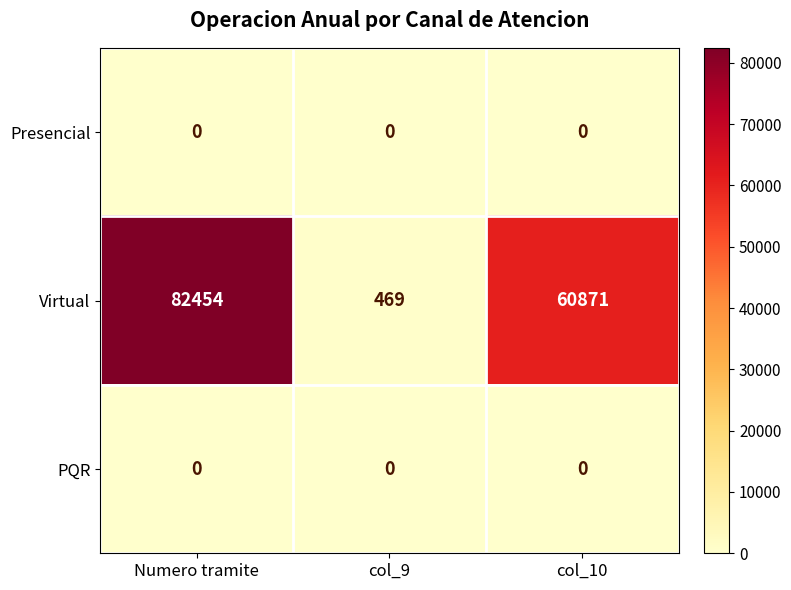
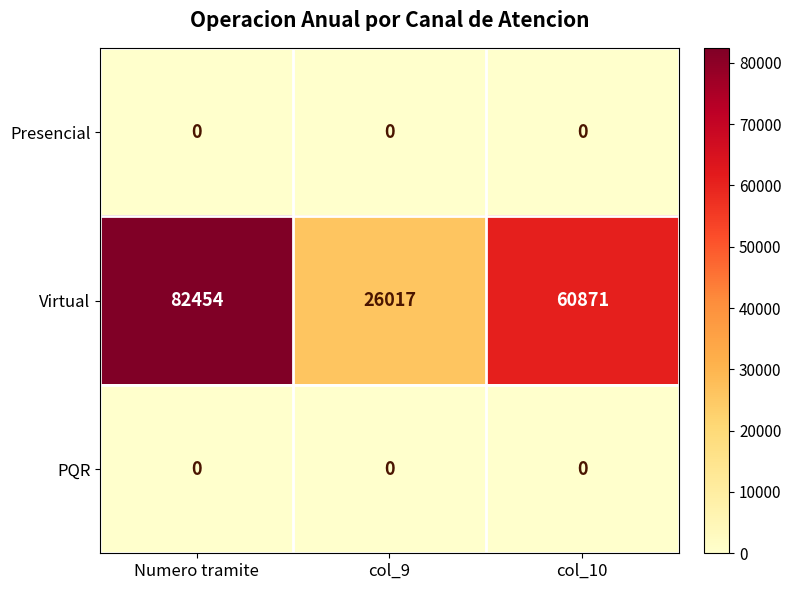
  {
    "Presencial": {
      "Numero tramite": 0,
      "col_9": 0,
      "col_10": 0
    },
    "Virtual": {
      "Numero tramite": 82454,
-     "col_9": 469,
+     "col_9": 26017,
      "col_10": 60871
    },
    "PQR": {
      "Numero tramite": 0,
      "col_9": 0,
      "col_10": 0
    }
  }
